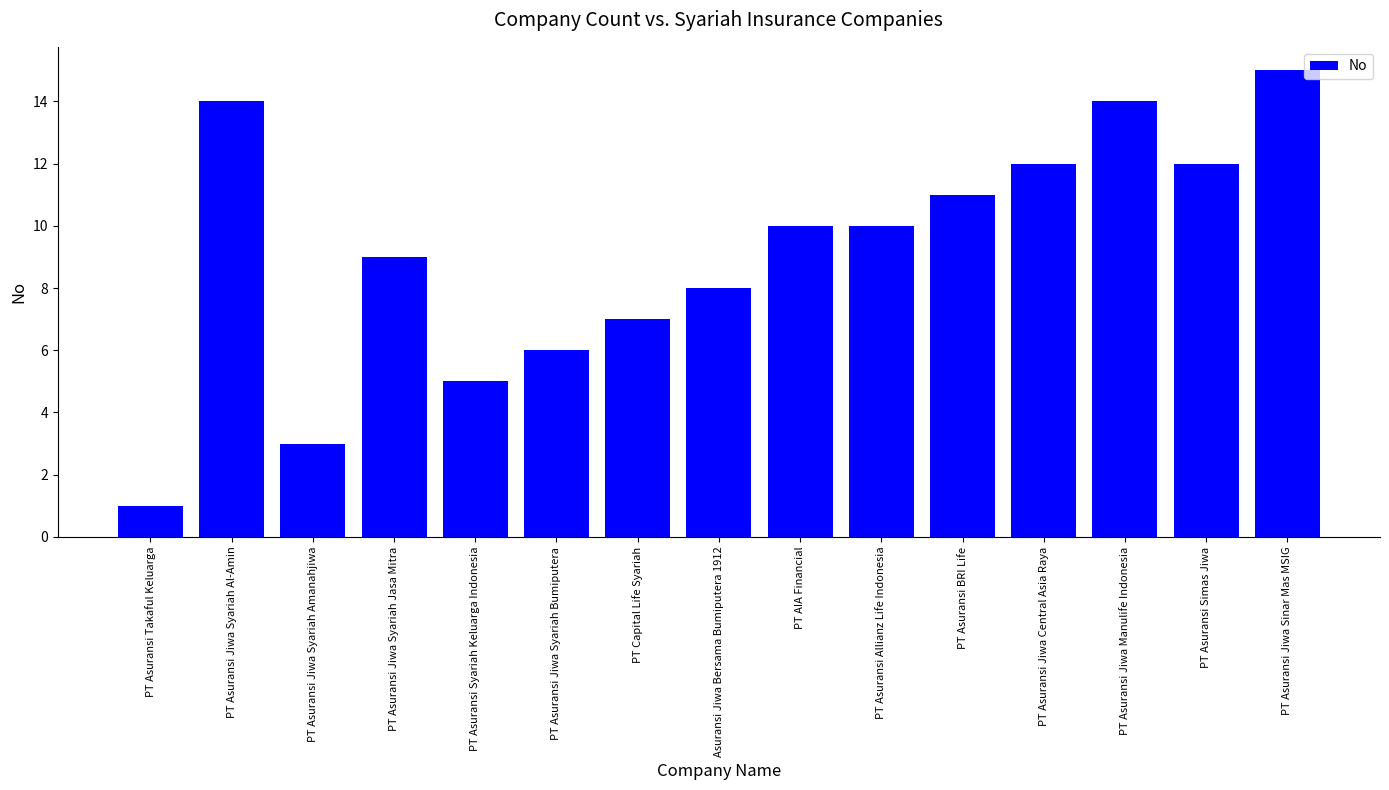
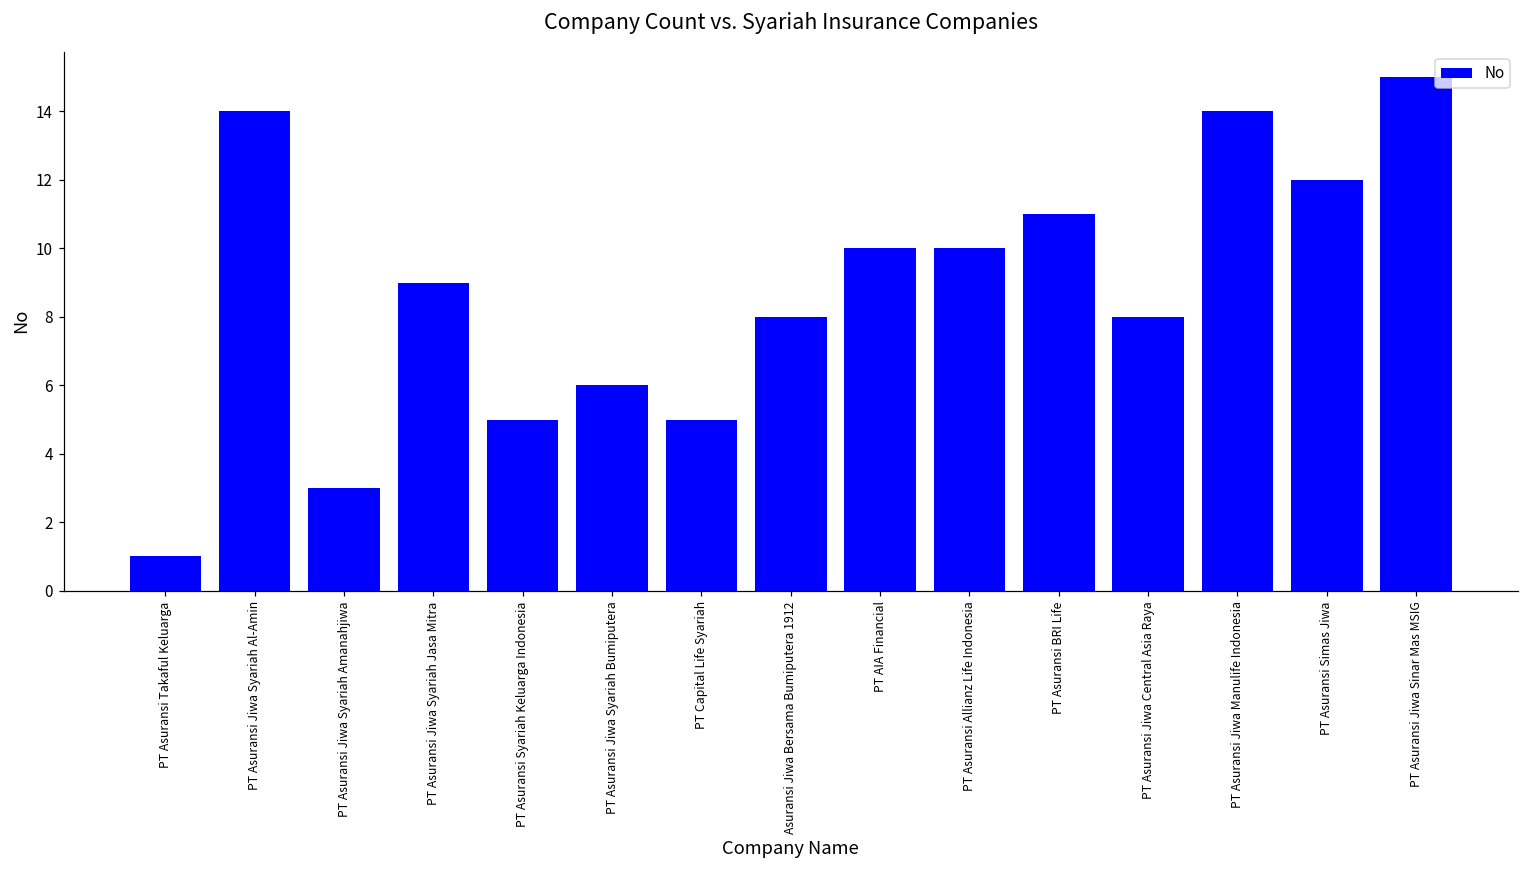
  {
    "PT Asuransi Takaful Keluarga": 1,
    "PT Asuransi Jiwa Syariah Al-Amin": 14,
    "PT Asuransi Jiwa Syariah Amanahjiwa": 3,
    "PT Asuransi Jiwa Syariah Jasa Mitra": 9,
    "PT Asuransi Syariah Keluarga Indonesia": 5,
    "PT Asuransi Jiwa Syariah Bumiputera": 6,
-   "PT Capital Life Syariah": 7,
+   "PT Capital Life Syariah": 5,
    "Asuransi Jiwa Bersama Bumiputera 1912": 8,
    "PT AIA Financial": 10,
    "PT Asuransi Allianz Life Indonesia": 10,
    "PT Asuransi BRI Life": 11,
-   "PT Asuransi Jiwa Central Asia Raya": 12,
+   "PT Asuransi Jiwa Central Asia Raya": 8,
    "PT Asuransi Jiwa Manulife Indonesia": 14,
    "PT Asuransi Simas Jiwa": 12,
    "PT Asuransi Jiwa Sinar Mas MSIG": 15
  }
